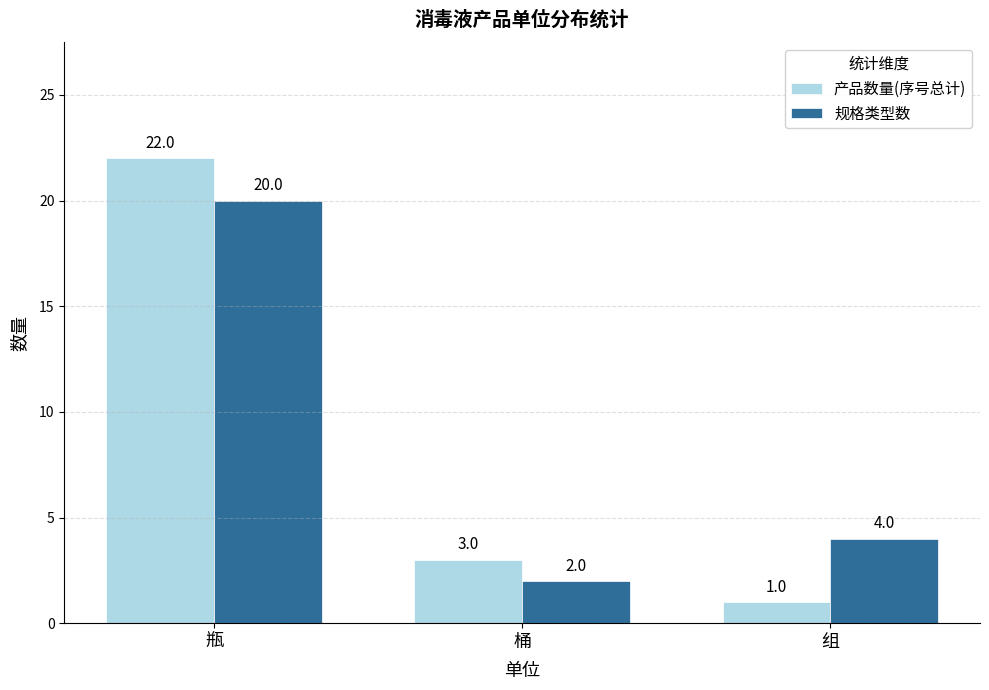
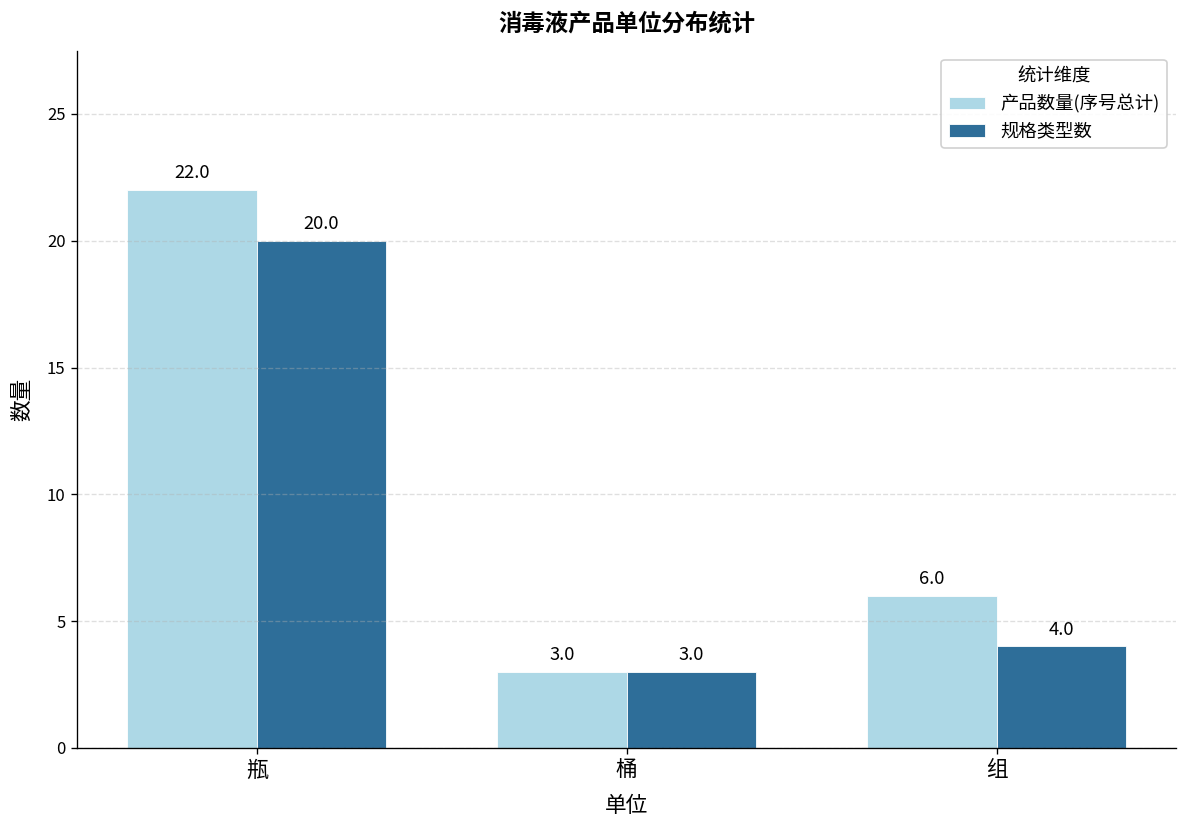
  {
    "产品数量(序号总计)": {
      "瓶": 22.0,
      "桶": 3.0,
-     "组": 1.0
+     "组": 6.0
    },
    "规格类型数": {
      "瓶": 20.0,
-     "桶": 2.0,
+     "桶": 3.0,
      "组": 4.0
    }
  }
